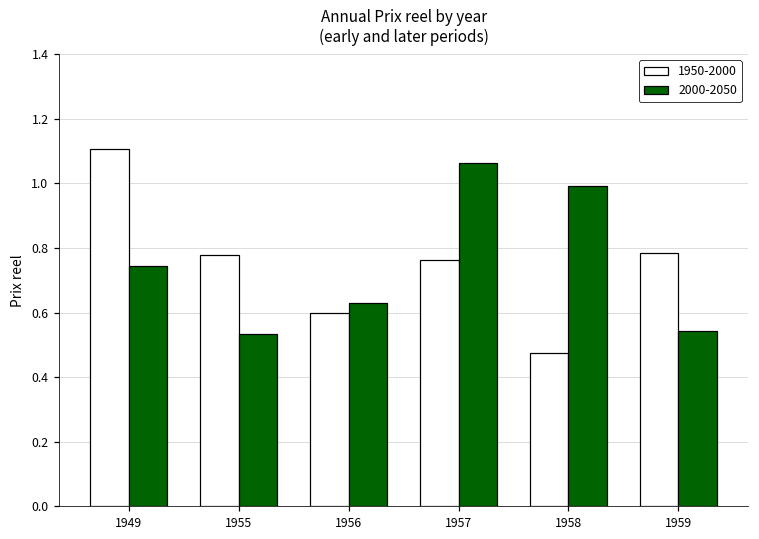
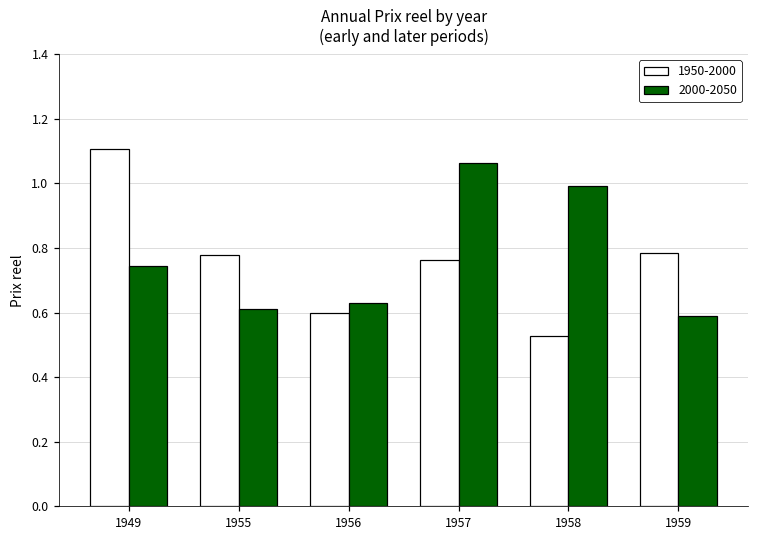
  {
    "1950-2000": {
      "1949": 1.11,
      "1955": 0.78,
      "1956": 0.60,
      "1957": 0.76,
-     "1958": 0.48,
+     "1958": 0.53,
      "1959": 0.79
    },
    "2000-2050": {
      "1949": 0.74,
-     "1955": 0.53,
+     "1955": 0.61,
      "1956": 0.63,
      "1957": 1.06,
      "1958": 0.99,
-     "1959": 0.54
+     "1959": 0.59
    }
  }
